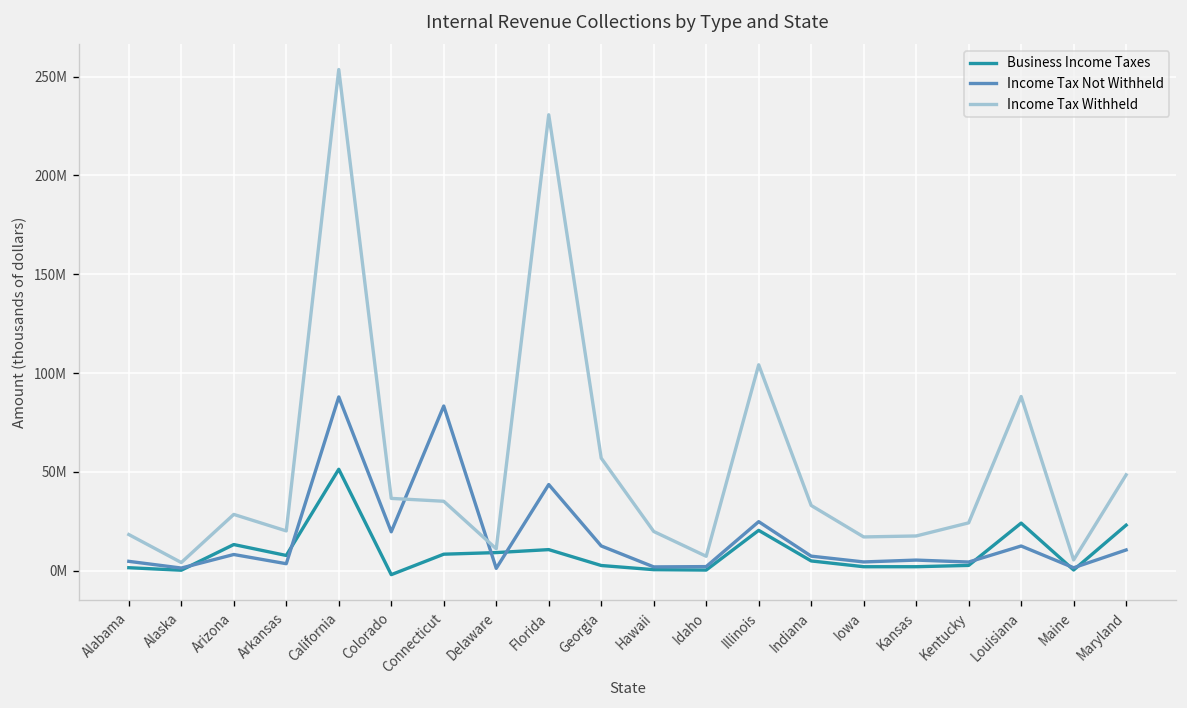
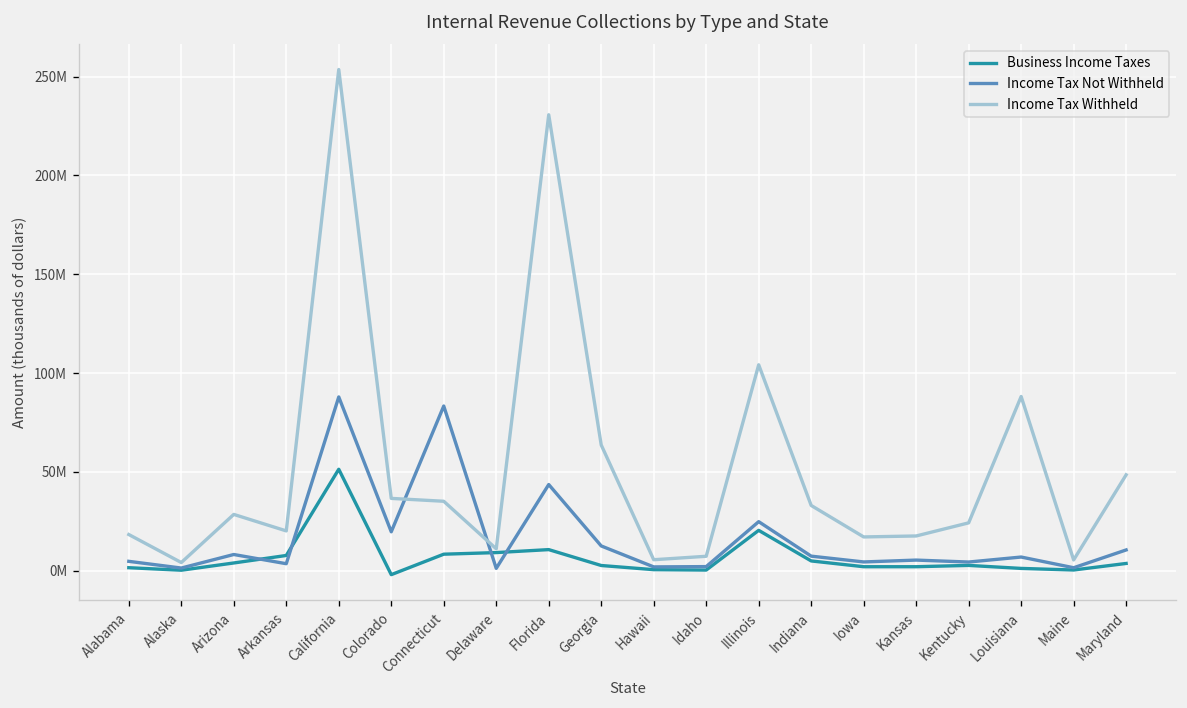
  {
    "Business Income Taxes": {
      "Alabama": 1000000,
-     "Arizona": 13000000,
+     "Arizona": 4000000,
      "Arkansas": 8000000,
      "California": 51000000,
      "Colorado": -2000000,
      "Connecticut": 8000000,
      "Delaware": 9000000,
      "Florida": 11000000,
      "Georgia": 3000000,
      "Idaho": 0,
      "Illinois": 20000000,
      "Indiana": 5000000,
      "Iowa": 2000000,
      "Kansas": 2000000,
      "Kentucky": 3000000,
-     "Louisiana": 24000000,
-     "Maryland": 23000000
+     "Louisiana": 1000000,
+     "Maryland": 4000000
    },
    "Income Tax Not Withheld": {
      "Alabama": 5000000,
      "Arizona": 8000000,
      "Arkansas": 3000000,
      "California": 88000000,
      "Colorado": 20000000,
      "Connecticut": 83000000,
      "Delaware": 1000000,
      "Florida": 44000000,
      "Georgia": 12000000,
      "Idaho": 2000000,
      "Illinois": 25000000,
      "Indiana": 7000000,
      "Iowa": 4000000,
      "Kansas": 5000000,
      "Kentucky": 4000000,
-     "Louisiana": 12000000,
+     "Louisiana": 7000000,
      "Maryland": 10000000
    },
    "Income Tax Withheld": {
      "Alabama": 18000000,
      "Alaska": 4000000,
      "Arizona": 28000000,
      "Arkansas": 20000000,
      "California": 254000000,
      "Colorado": 37000000,
      "Connecticut": 35000000,
      "Delaware": 11000000,
      "Florida": 231000000,
-     "Georgia": 57000000,
-     "Hawaii": 20000000,
+     "Georgia": 64000000,
+     "Hawaii": 6000000,
      "Idaho": 7000000,
      "Illinois": 104000000,
      "Indiana": 33000000,
      "Iowa": 17000000,
      "Kansas": 18000000,
      "Kentucky": 24000000,
      "Louisiana": 88000000,
      "Maine": 5000000,
      "Maryland": 48000000
    }
  }
